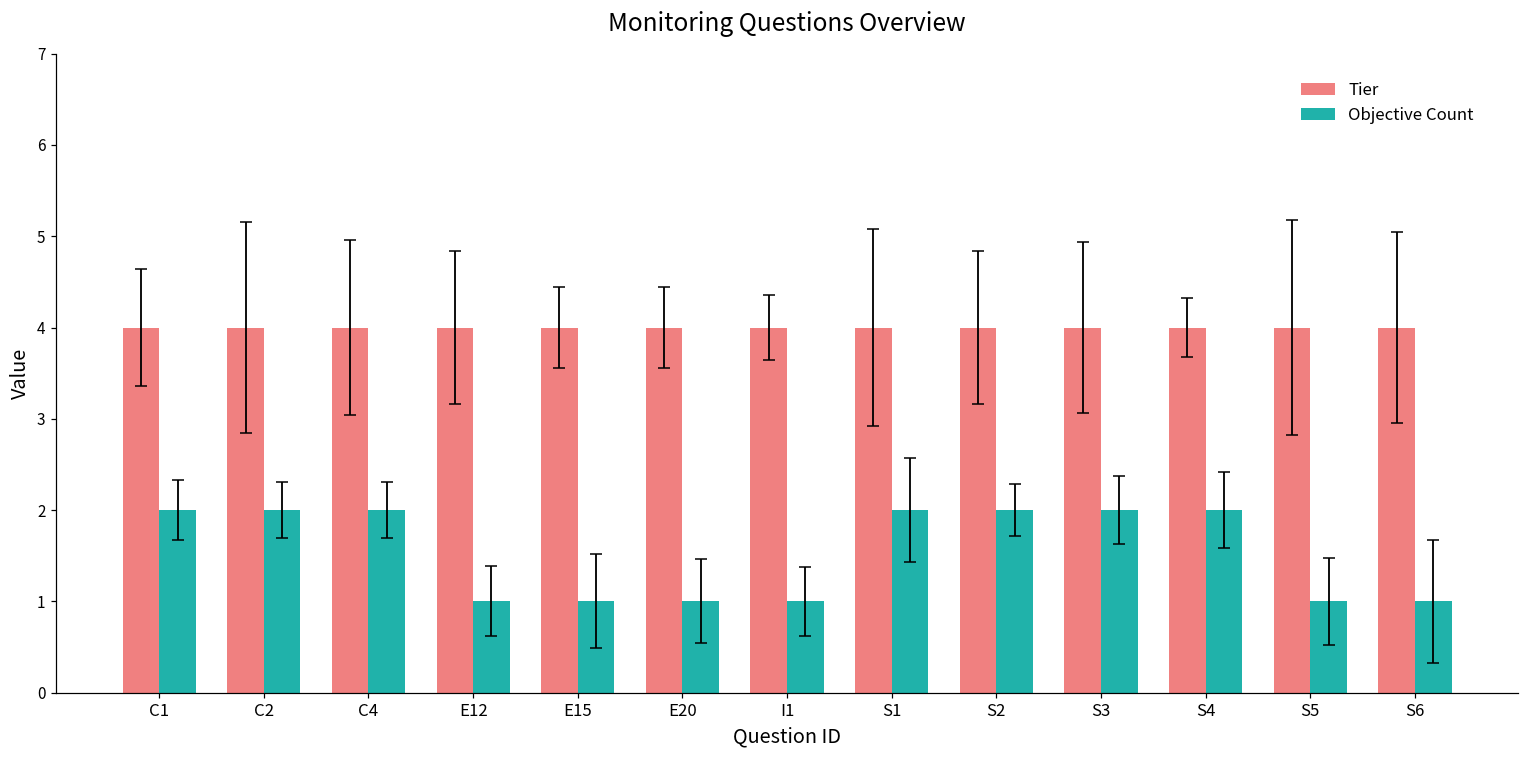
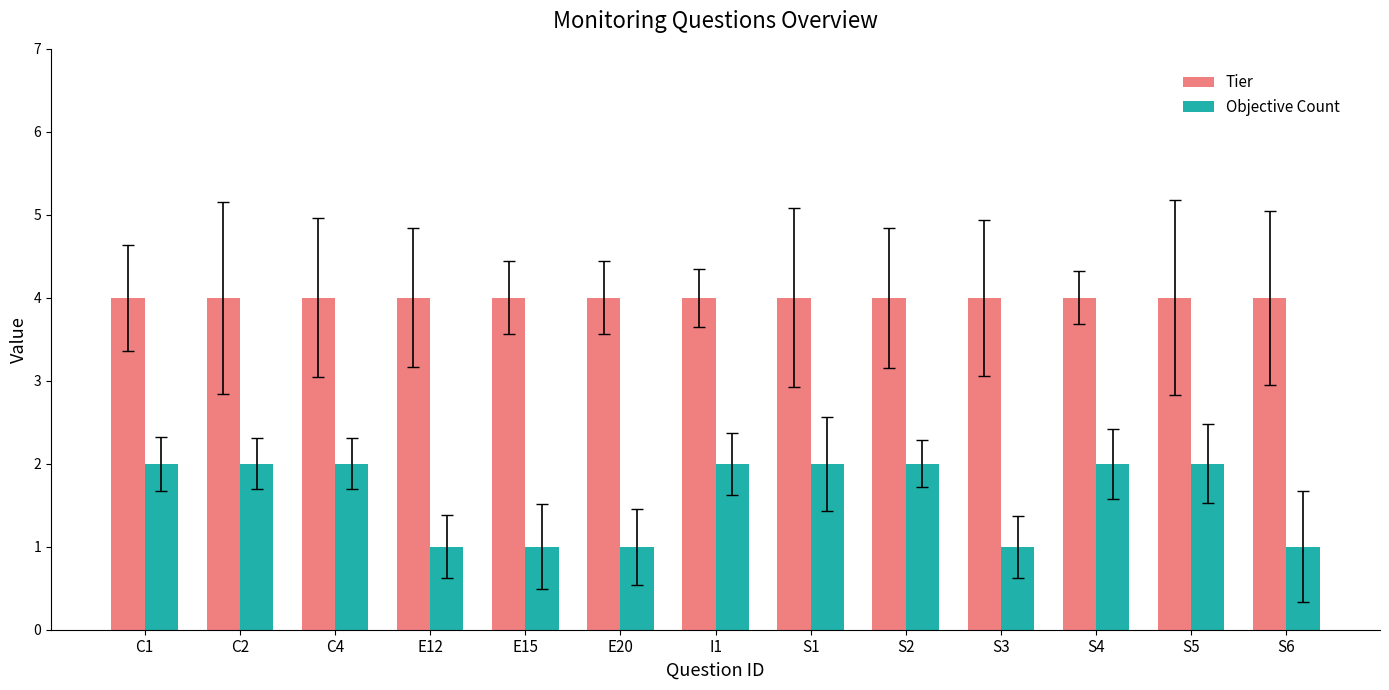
  {
    "Tier": {
      "C1": 4,
      "C2": 4,
      "C4": 4,
      "E12": 4,
      "E15": 4,
      "E20": 4,
      "I1": 4,
      "S1": 4,
      "S2": 4,
      "S3": 4,
      "S4": 4,
      "S5": 4,
      "S6": 4
    },
    "Objective Count": {
      "C1": 2,
      "C2": 2,
      "C4": 2,
      "E12": 1,
      "E15": 1,
      "E20": 1,
-     "I1": 1,
+     "I1": 2,
      "S1": 2,
      "S2": 2,
-     "S3": 2,
+     "S3": 1,
      "S4": 2,
-     "S5": 1,
+     "S5": 2,
      "S6": 1
    }
  }
